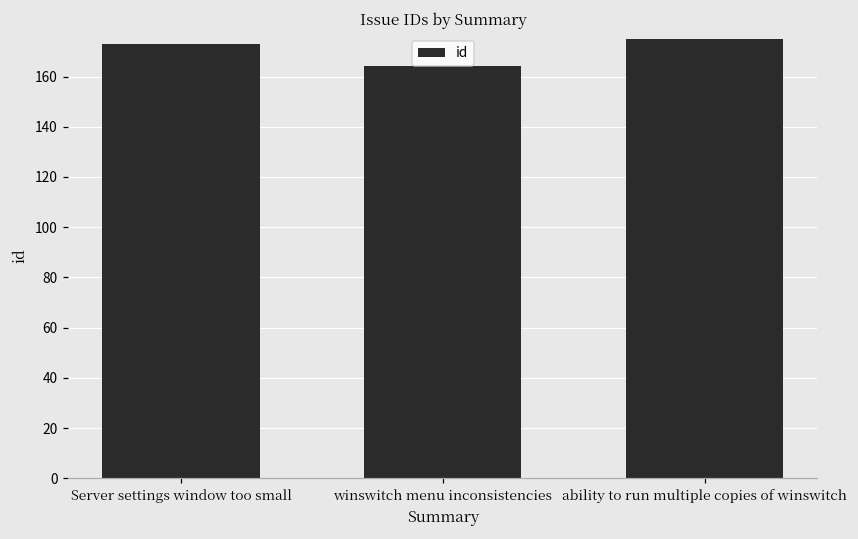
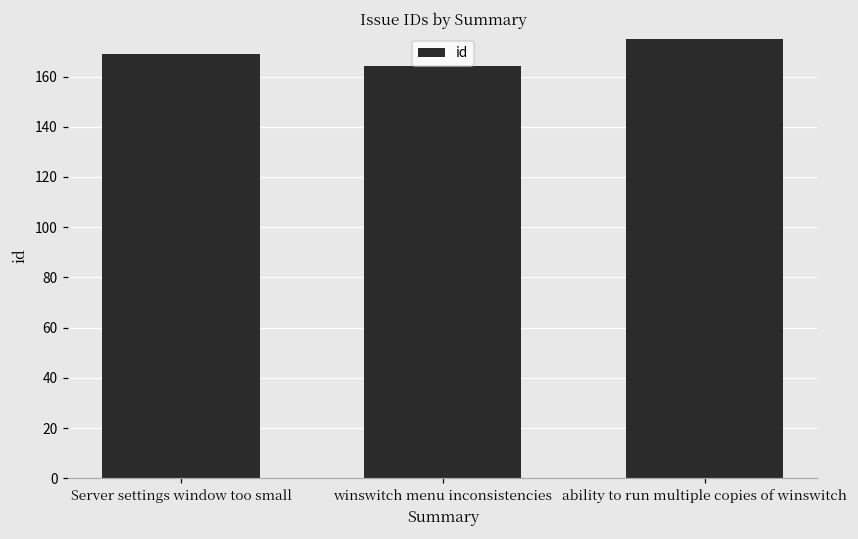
  {
-   "Server settings window too small": 173,
+   "Server settings window too small": 169,
    "winswitch menu inconsistencies": 164,
    "ability to run multiple copies of winswitch": 175
  }
